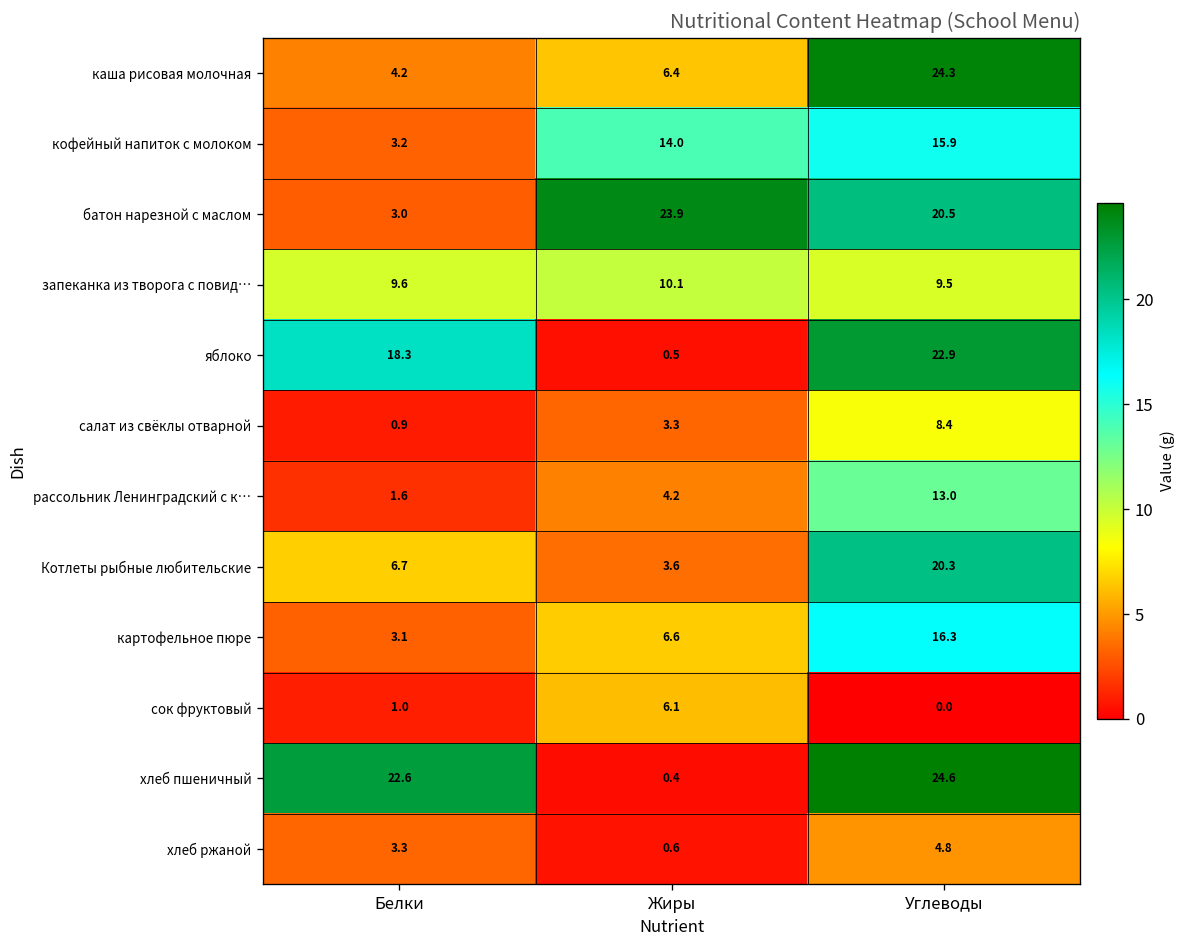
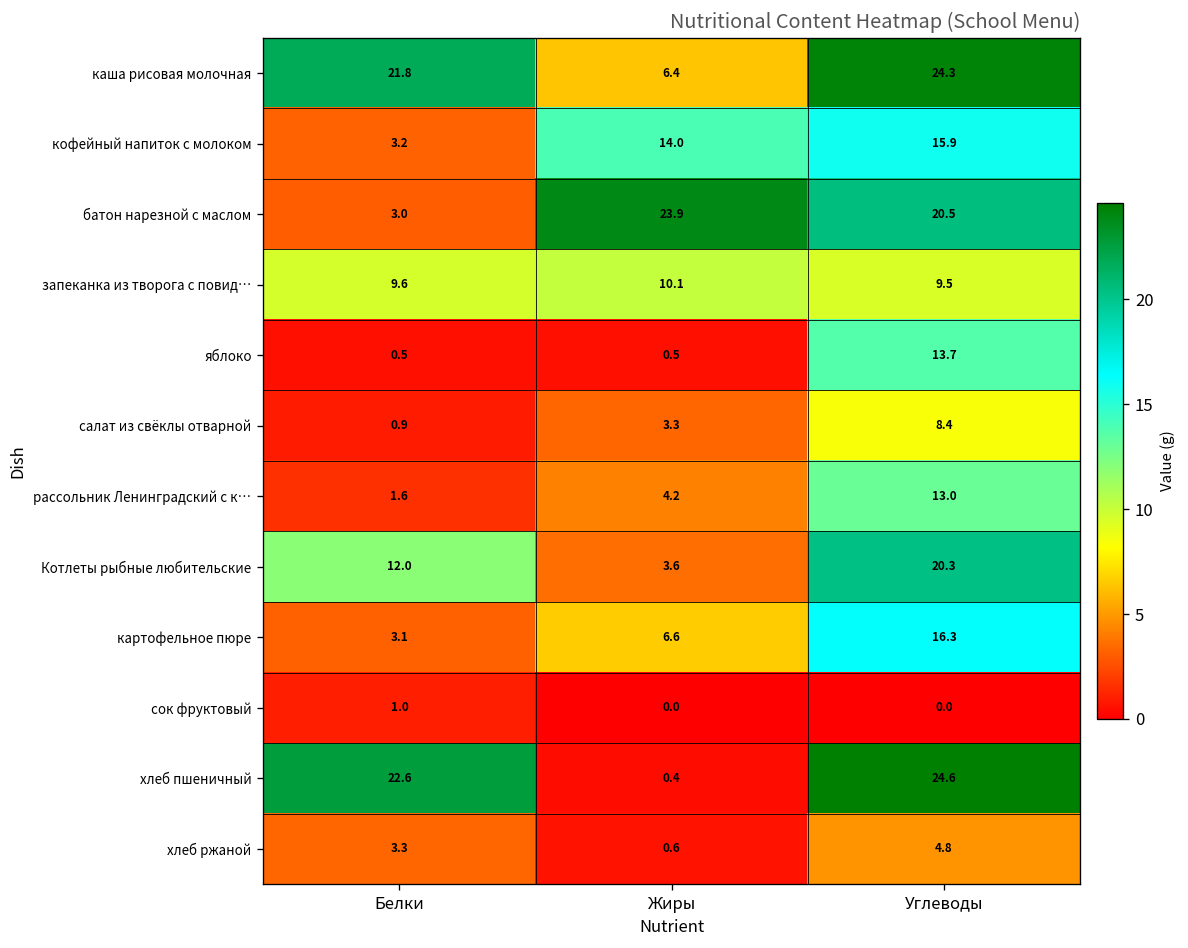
  {
    "каша рисовая молочная": {
-     "Белки": 4.2,
+     "Белки": 21.8,
      "Жиры": 6.4,
      "Углеводы": 24.3
    },
    "кофейный напиток с молоком": {
      "Белки": 3.2,
      "Жиры": 14.0,
      "Углеводы": 15.9
    },
    "батон нарезной с маслом": {
      "Белки": 3.0,
      "Жиры": 23.9,
      "Углеводы": 20.5
    },
    "запеканка из творога с повид…": {
      "Белки": 9.6,
      "Жиры": 10.1,
      "Углеводы": 9.5
    },
    "яблоко": {
-     "Белки": 18.3,
+     "Белки": 0.5,
      "Жиры": 0.5,
-     "Углеводы": 22.9
+     "Углеводы": 13.7
    },
    "салат из свёклы отварной": {
      "Белки": 0.9,
      "Жиры": 3.3,
      "Углеводы": 8.4
    },
    "рассольник Ленинградский с к…": {
      "Белки": 1.6,
      "Жиры": 4.2,
      "Углеводы": 13.0
    },
    "Котлеты рыбные любительские": {
-     "Белки": 6.7,
+     "Белки": 12.0,
      "Жиры": 3.6,
      "Углеводы": 20.3
    },
    "картофельное пюре": {
      "Белки": 3.1,
      "Жиры": 6.6,
      "Углеводы": 16.3
    },
    "сок фруктовый": {
      "Белки": 1.0,
-     "Жиры": 6.1,
+     "Жиры": 0.0,
      "Углеводы": 0.0
    },
    "хлеб пшеничный": {
      "Белки": 22.6,
      "Жиры": 0.4,
      "Углеводы": 24.6
    },
    "хлеб ржаной": {
      "Белки": 3.3,
      "Жиры": 0.6,
      "Углеводы": 4.8
    }
  }
